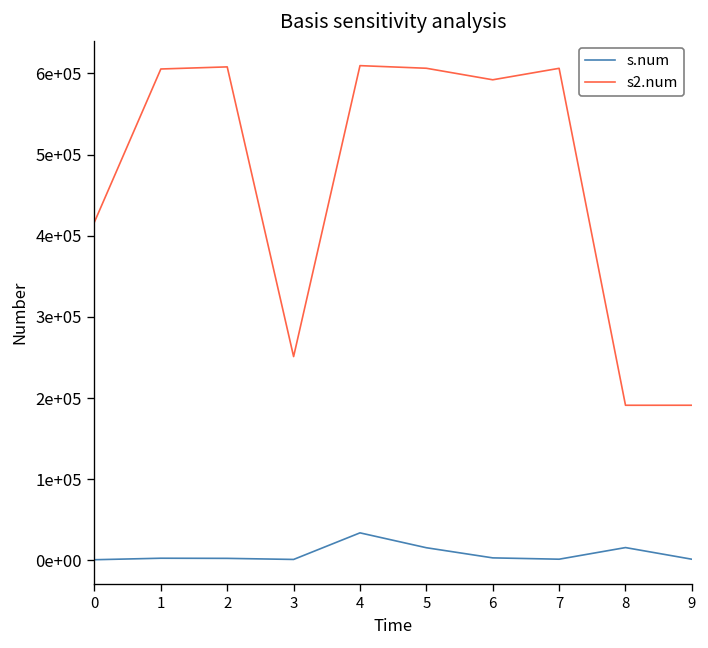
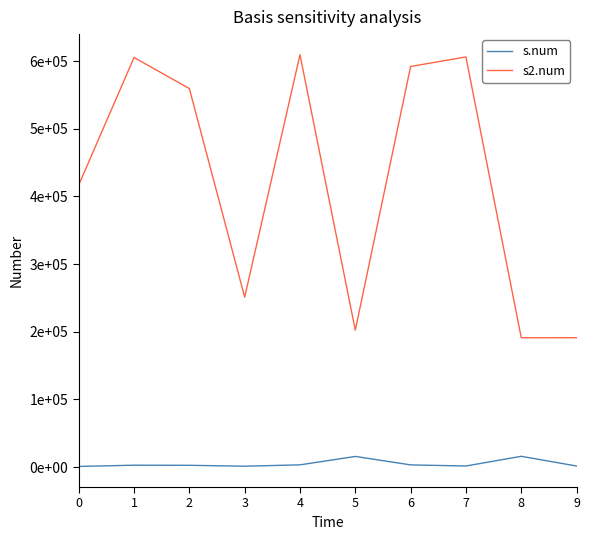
  {
    "s.num": {
      "0": 0,
      "1": 0,
      "2": 0,
      "3": 0,
-     "4": 30000,
+     "4": 0,
      "5": 20000,
      "6": 0,
      "7": 0,
      "8": 20000,
      "9": 0
    },
    "s2.num": {
      "0": 420000,
      "1": 610000,
-     "2": 610000,
+     "2": 560000,
      "3": 250000,
      "4": 610000,
-     "5": 610000,
+     "5": 200000,
      "6": 590000,
      "7": 610000,
      "8": 190000,
      "9": 190000
    }
  }
